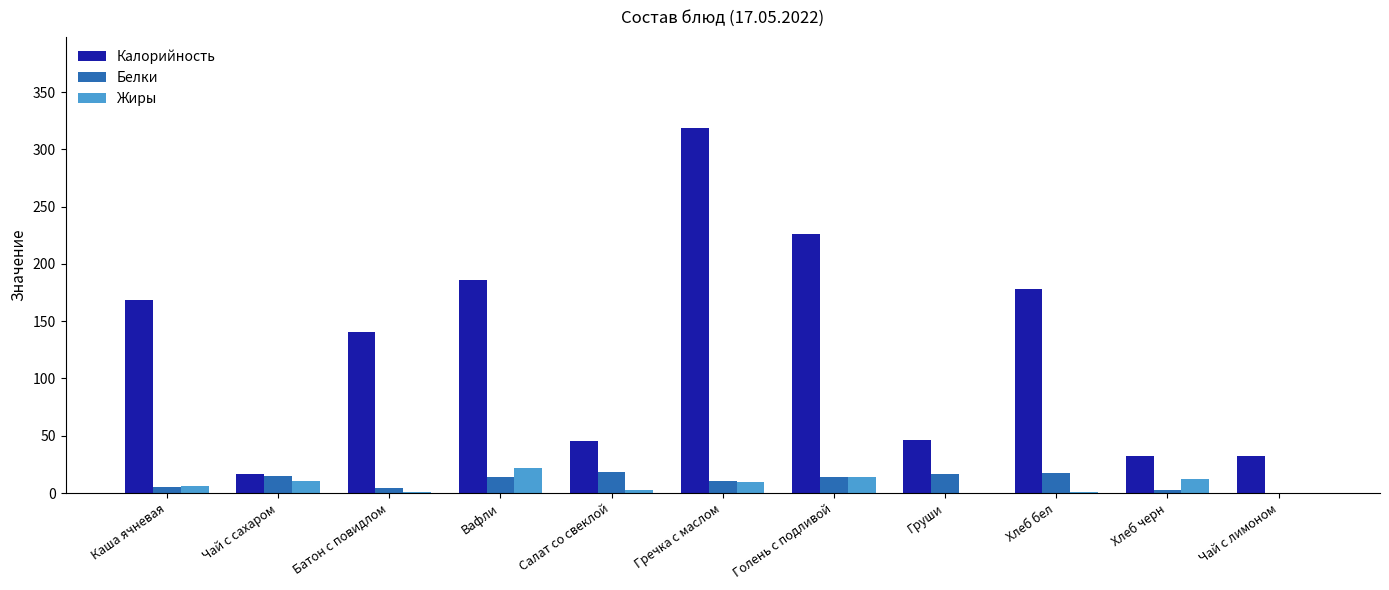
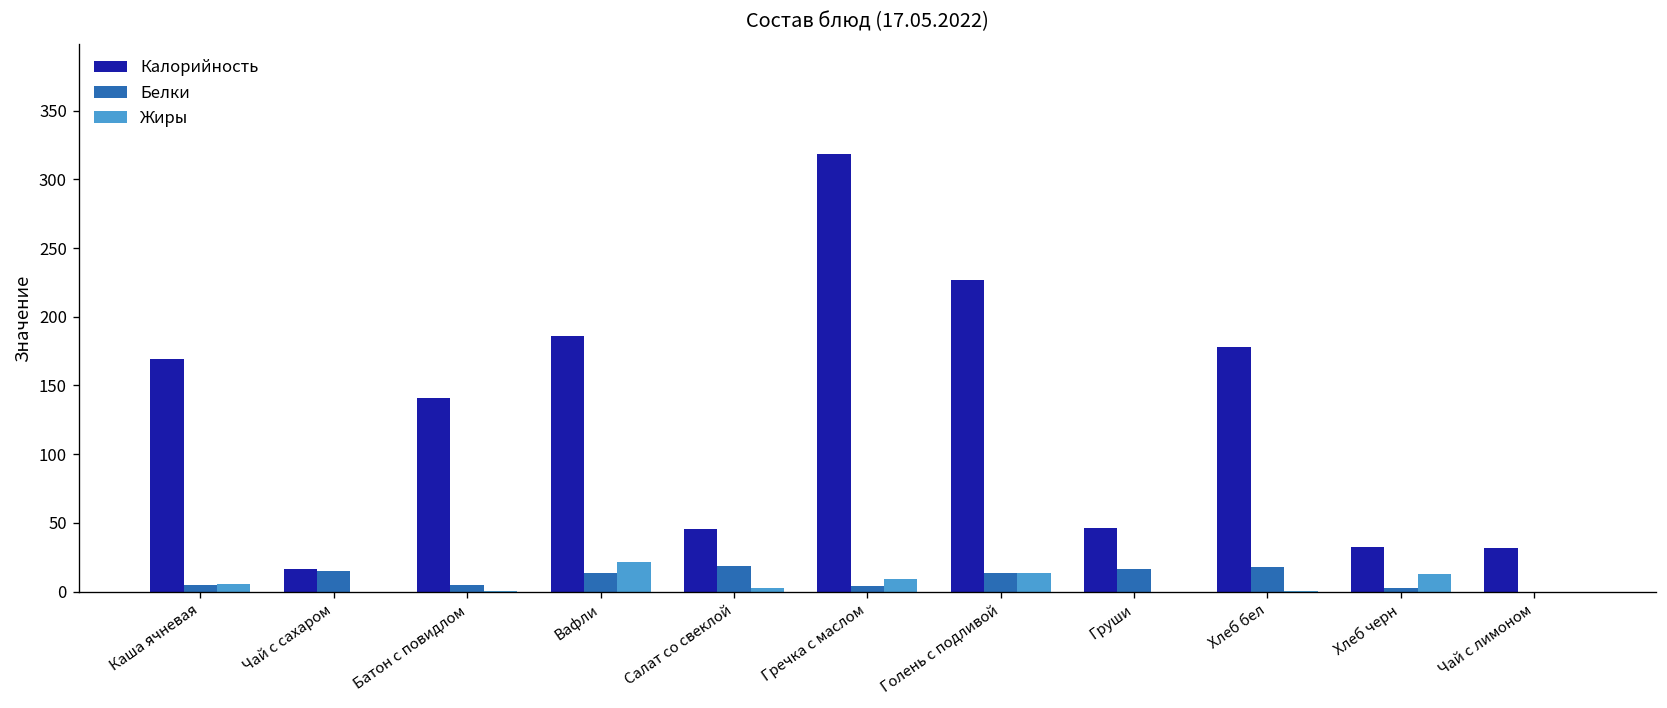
  {
    "Калорийность": {
      "Каша ячневая": 169,
      "Чай с сахаром": 17,
      "Батон с повидлом": 141,
      "Вафли": 186,
      "Салат со свеклой": 46,
      "Гречка с маслом": 319,
      "Голень с подливой": 226,
      "Груши": 46,
      "Хлеб бел": 178,
      "Хлеб черн": 33,
      "Чай с лимоном": 32
    },
    "Белки": {
      "Каша ячневая": 5,
      "Чай с сахаром": 15,
      "Батон с повидлом": 5,
      "Вафли": 14,
      "Салат со свеклой": 19,
-     "Гречка с маслом": 11,
+     "Гречка с маслом": 4,
      "Голень с подливой": 14,
      "Груши": 16,
      "Хлеб бел": 18,
      "Хлеб черн": 2,
      "Чай с лимоном": 0
    },
    "Жиры": {
      "Каша ячневая": 6,
-     "Чай с сахаром": 10,
+     "Чай с сахаром": 0,
      "Вафли": 22,
      "Салат со свеклой": 3,
      "Гречка с маслом": 9,
      "Голень с подливой": 14,
      "Груши": 0,
      "Хлеб черн": 13,
      "Чай с лимоном": 0
    }
  }
